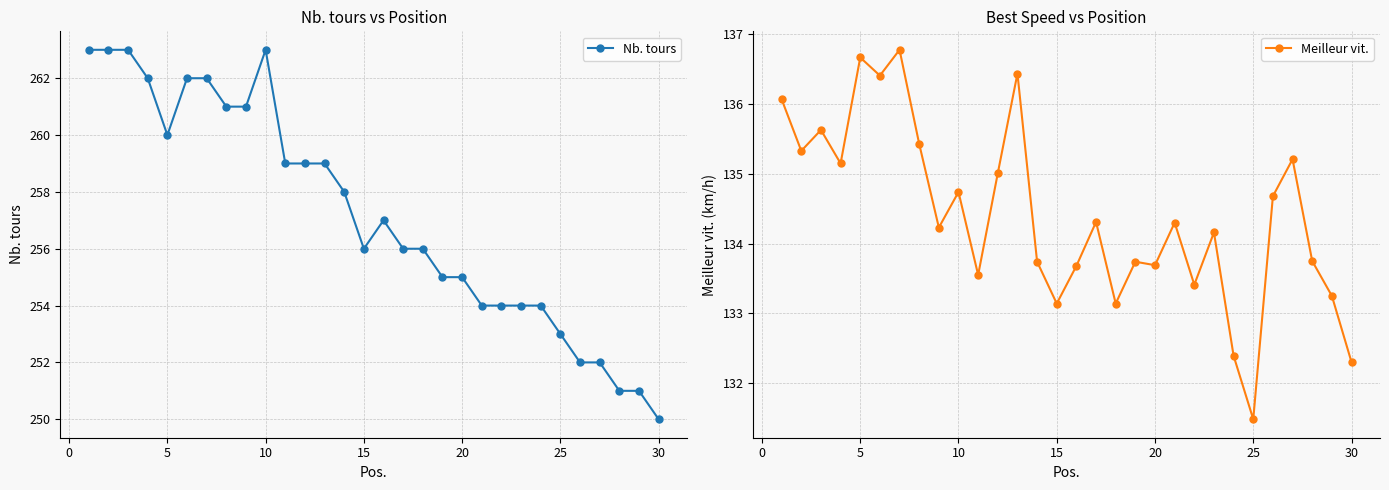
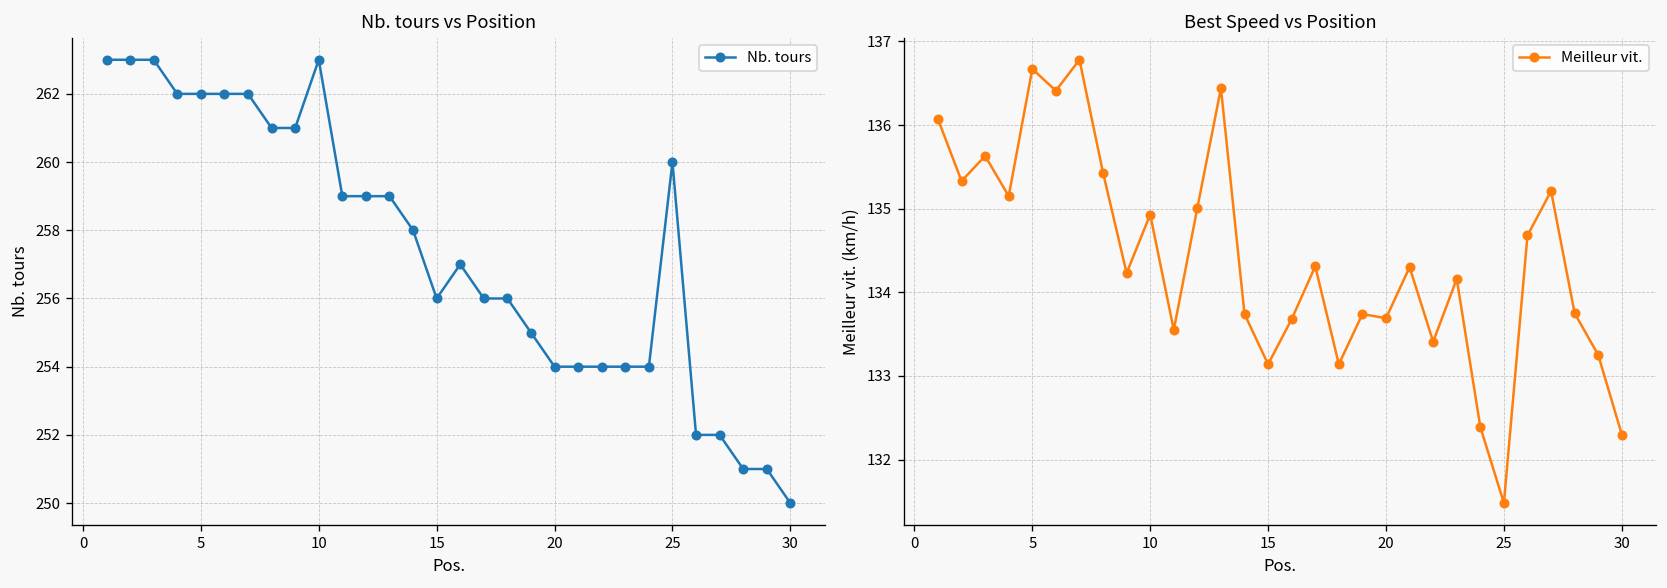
  {
    "Nb. tours vs Position": {
-     "5": 260,
+     "5": 262,
      "10": 263,
      "15": 256,
-     "20": 255,
-     "25": 253,
+     "20": 254,
+     "25": 260,
      "30": 250
    },
    "Best Speed vs Position": {
      "5": 136.7,
-     "10": 134.7,
+     "10": 134.9,
      "15": 133.1,
      "20": 133.7,
      "25": 131.5,
      "30": 132.3
    }
  }
